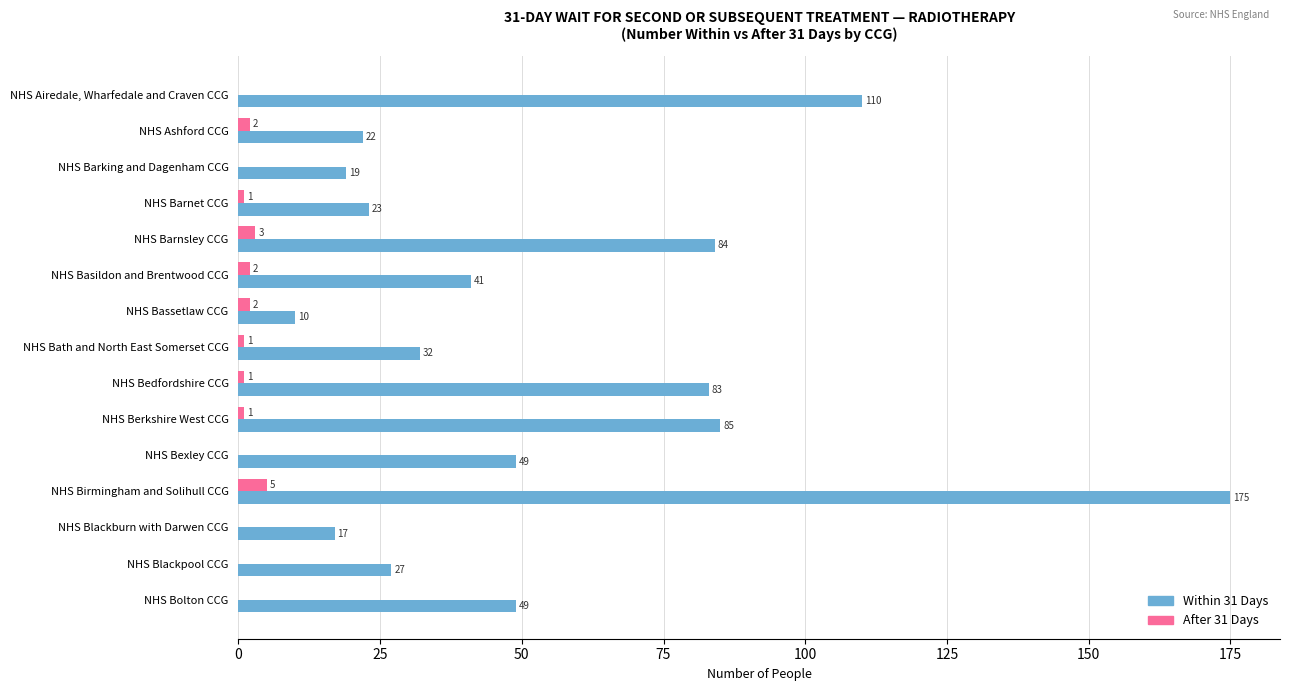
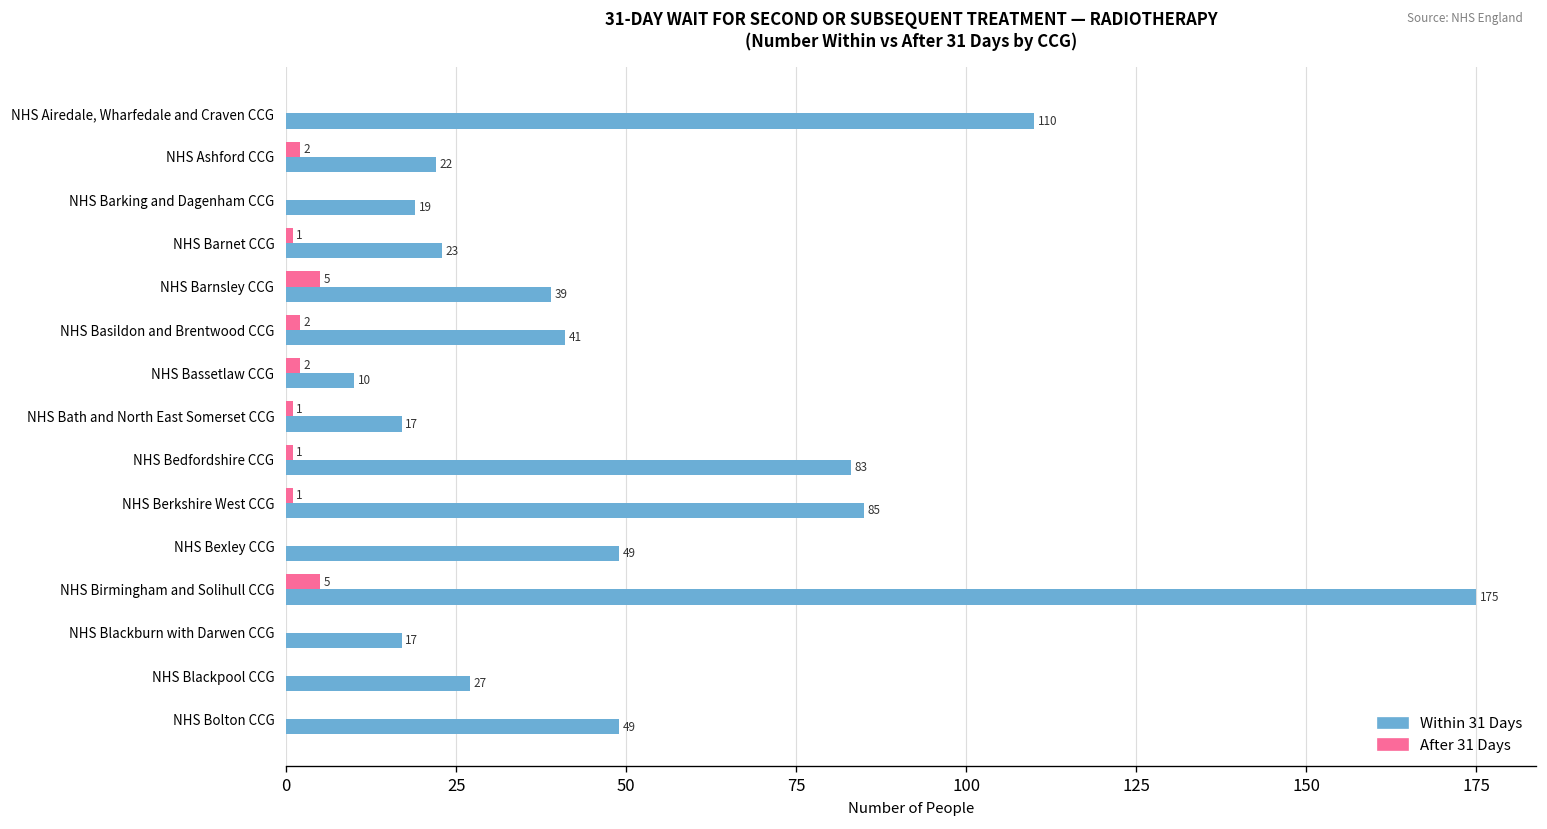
  {
    "Within 31 Days": {
      "NHS Airedale, Wharfedale and Craven CCG": 110,
      "NHS Ashford CCG": 22,
      "NHS Barking and Dagenham CCG": 19,
      "NHS Barnet CCG": 23,
-     "NHS Barnsley CCG": 84,
+     "NHS Barnsley CCG": 39,
      "NHS Basildon and Brentwood CCG": 41,
      "NHS Bassetlaw CCG": 10,
-     "NHS Bath and North East Somerset CCG": 32,
+     "NHS Bath and North East Somerset CCG": 17,
      "NHS Bedfordshire CCG": 83,
      "NHS Berkshire West CCG": 85,
      "NHS Bexley CCG": 49,
      "NHS Birmingham and Solihull CCG": 175,
      "NHS Blackburn with Darwen CCG": 17,
      "NHS Blackpool CCG": 27,
      "NHS Bolton CCG": 49
    },
    "After 31 Days": {
      "NHS Ashford CCG": 2,
      "NHS Barnet CCG": 1,
-     "NHS Barnsley CCG": 3,
+     "NHS Barnsley CCG": 5,
      "NHS Basildon and Brentwood CCG": 2,
      "NHS Bassetlaw CCG": 2,
      "NHS Bath and North East Somerset CCG": 1,
      "NHS Bedfordshire CCG": 1,
      "NHS Berkshire West CCG": 1,
      "NHS Birmingham and Solihull CCG": 5
    }
  }
